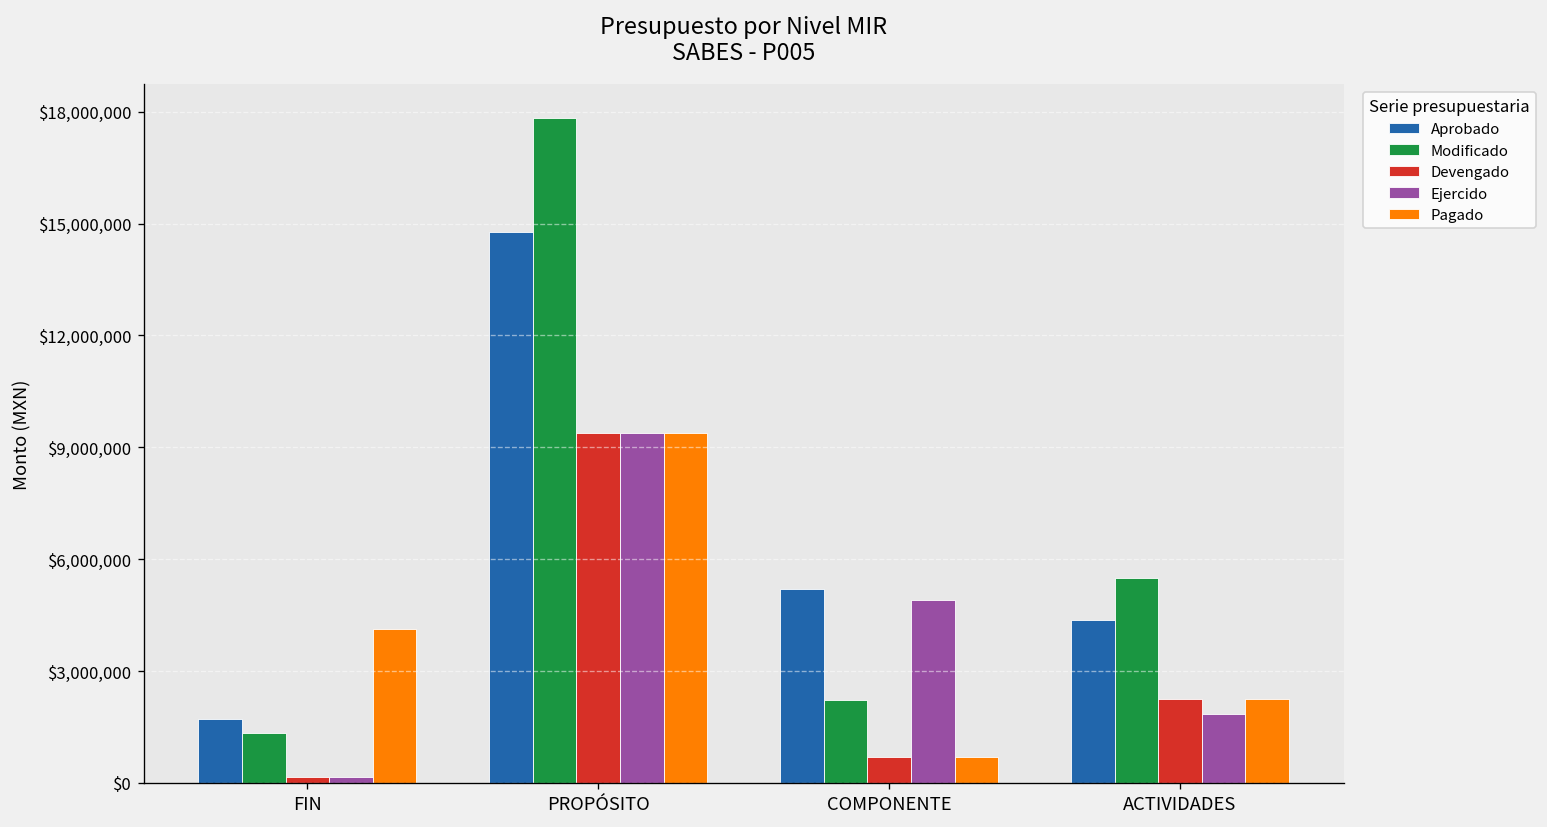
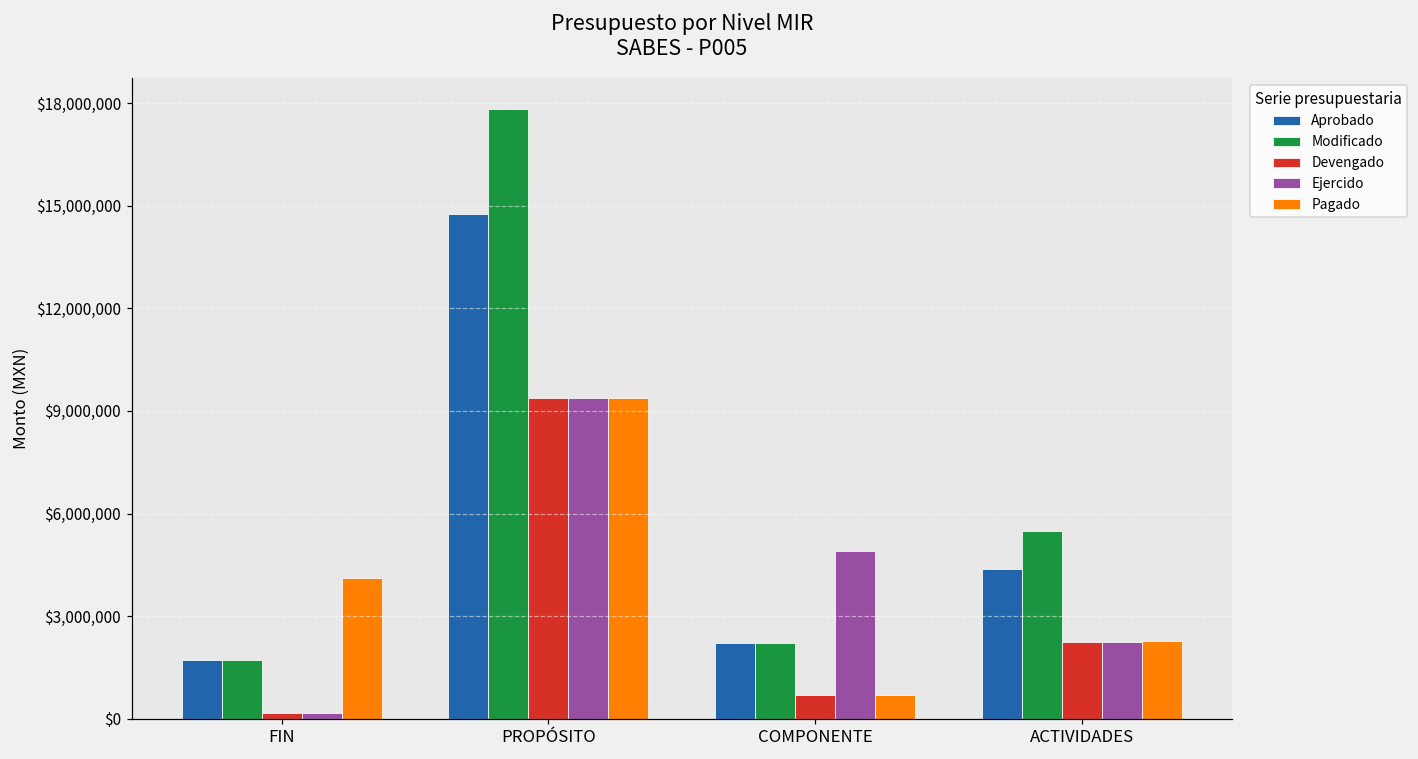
  {
    "Aprobado": {
      "FIN": "$1,700,000",
      "PROPÓSITO": "$14,800,000",
-     "COMPONENTE": "$5,200,000",
+     "COMPONENTE": "$2,200,000",
      "ACTIVIDADES": "$4,400,000"
    },
    "Modificado": {
-     "FIN": "$1,300,000",
+     "FIN": "$1,700,000",
      "PROPÓSITO": "$17,800,000",
      "COMPONENTE": "$2,200,000",
      "ACTIVIDADES": "$5,500,000"
    },
    "Devengado": {
      "FIN": "$200,000",
      "PROPÓSITO": "$9,400,000",
      "COMPONENTE": "$700,000",
      "ACTIVIDADES": "$2,300,000"
    },
    "Ejercido": {
      "FIN": "$200,000",
      "PROPÓSITO": "$9,400,000",
      "COMPONENTE": "$4,900,000",
-     "ACTIVIDADES": "$1,900,000"
+     "ACTIVIDADES": "$2,300,000"
    },
    "Pagado": {
      "FIN": "$4,100,000",
      "PROPÓSITO": "$9,400,000",
      "COMPONENTE": "$700,000",
      "ACTIVIDADES": "$2,300,000"
    }
  }
